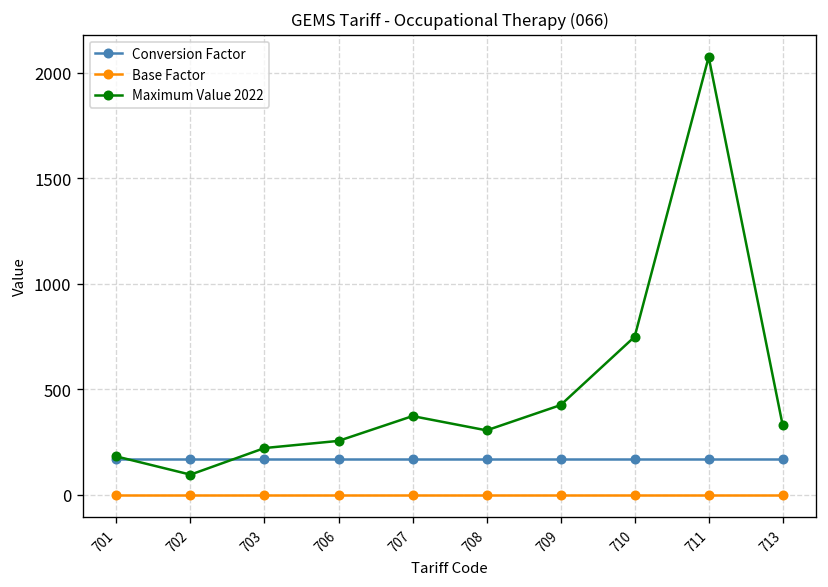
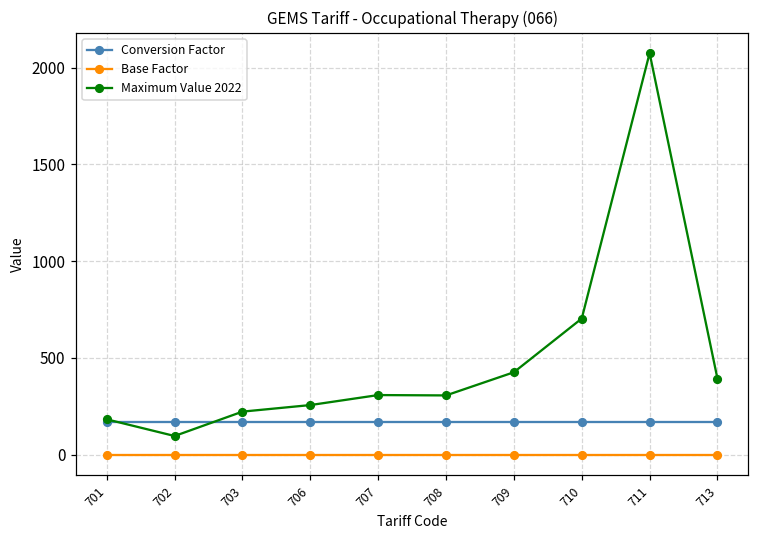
  {
    "Conversion Factor": {
      "702": 170,
      "703": 170,
      "706": 170,
      "707": 170,
      "708": 170,
      "709": 170,
      "710": 170,
      "711": 170,
      "713": 170
    },
    "Base Factor": {
      "701": 0,
      "702": 0,
      "703": 0,
      "706": 0,
      "707": 0,
      "708": 0,
      "709": 0,
      "710": 0,
      "711": 0,
      "713": 0
    },
    "Maximum Value 2022": {
      "702": 100,
      "703": 220,
      "706": 260,
-     "707": 370,
+     "707": 310,
      "708": 310,
      "709": 430,
-     "710": 750,
+     "710": 700,
      "711": 2080,
-     "713": 330
+     "713": 390
    }
  }
